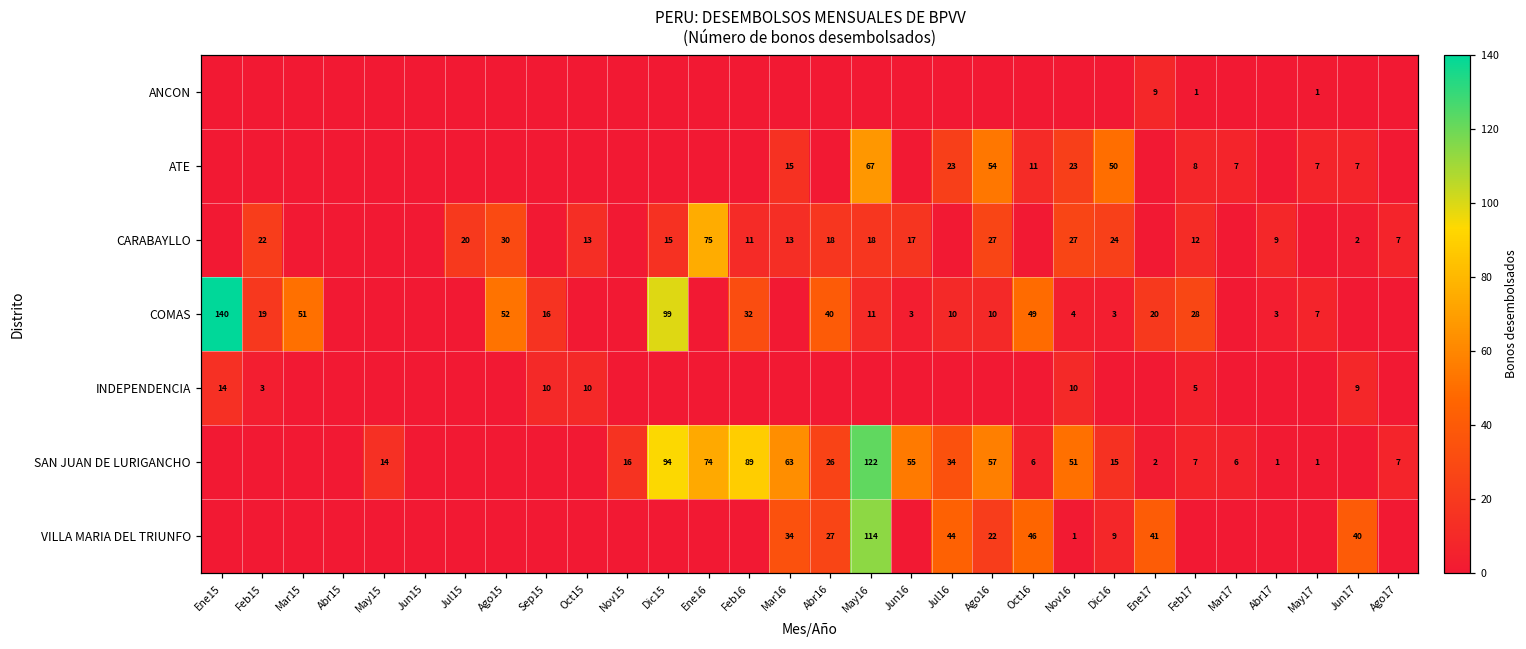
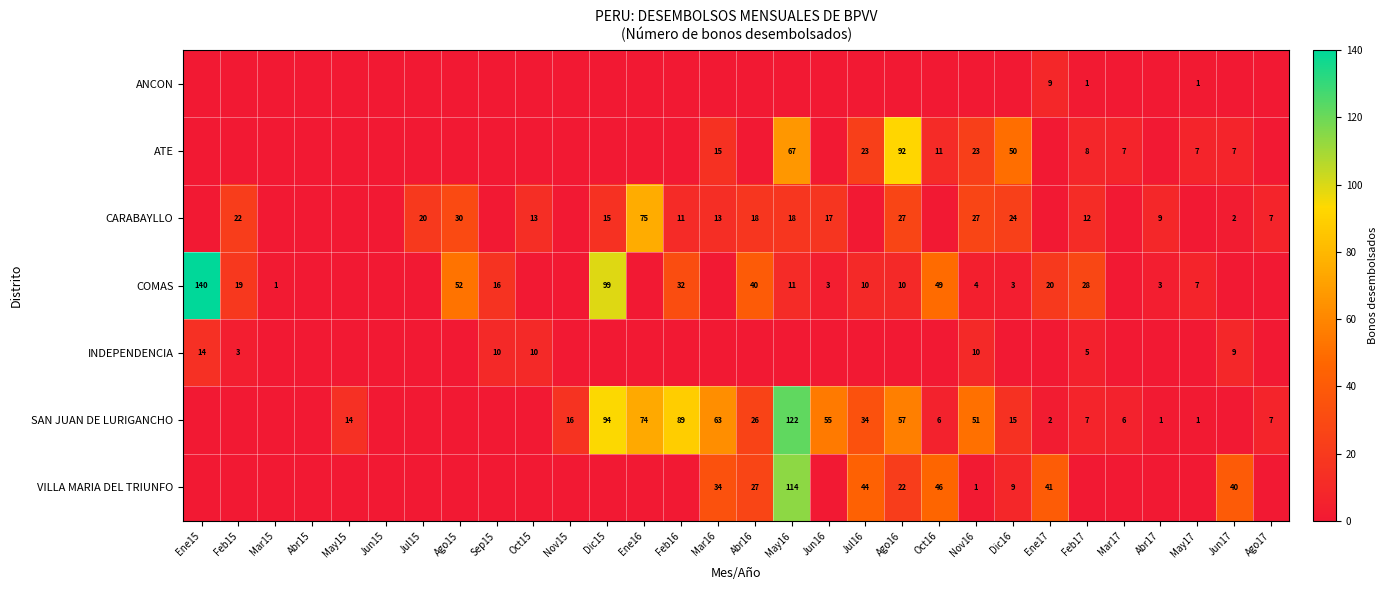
  {
    "ANCON": {
      "Ene17": 9,
      "Feb17": 1,
      "May17": 1
    },
    "ATE": {
      "Mar16": 15,
      "May16": 67,
      "Jul16": 23,
-     "Ago16": 54,
+     "Ago16": 92,
      "Oct16": 11,
      "Nov16": 23,
      "Dic16": 50,
      "Feb17": 8,
      "Mar17": 7,
      "May17": 7,
      "Jun17": 7
    },
    "CARABAYLLO": {
      "Feb15": 22,
      "Jul15": 20,
      "Ago15": 30,
      "Oct15": 13,
      "Dic15": 15,
      "Ene16": 75,
      "Feb16": 11,
      "Mar16": 13,
      "Abr16": 18,
      "May16": 18,
      "Jun16": 17,
      "Ago16": 27,
      "Nov16": 27,
      "Dic16": 24,
      "Feb17": 12,
      "Abr17": 9,
      "Jun17": 2,
      "Ago17": 7
    },
    "COMAS": {
      "Ene15": 140,
      "Feb15": 19,
-     "Mar15": 51,
+     "Mar15": 1,
      "Ago15": 52,
      "Sep15": 16,
      "Dic15": 99,
      "Feb16": 32,
      "Abr16": 40,
      "May16": 11,
      "Jun16": 3,
      "Jul16": 10,
      "Ago16": 10,
      "Oct16": 49,
      "Nov16": 4,
      "Dic16": 3,
      "Ene17": 20,
      "Feb17": 28,
      "Abr17": 3,
      "May17": 7
    },
    "INDEPENDENCIA": {
      "Ene15": 14,
      "Feb15": 3,
      "Sep15": 10,
      "Oct15": 10,
      "Nov16": 10,
      "Feb17": 5,
      "Jun17": 9
    },
    "SAN JUAN DE LURIGANCHO": {
      "May15": 14,
      "Nov15": 16,
      "Dic15": 94,
      "Ene16": 74,
      "Feb16": 89,
      "Mar16": 63,
      "Abr16": 26,
      "May16": 122,
      "Jun16": 55,
      "Jul16": 34,
      "Ago16": 57,
      "Oct16": 6,
      "Nov16": 51,
      "Dic16": 15,
      "Ene17": 2,
      "Feb17": 7,
      "Mar17": 6,
      "Abr17": 1,
      "May17": 1,
      "Ago17": 7
    },
    "VILLA MARIA DEL TRIUNFO": {
      "Mar16": 34,
      "Abr16": 27,
      "May16": 114,
      "Jul16": 44,
      "Ago16": 22,
      "Oct16": 46,
      "Nov16": 1,
      "Dic16": 9,
      "Ene17": 41,
      "Jun17": 40
    }
  }
